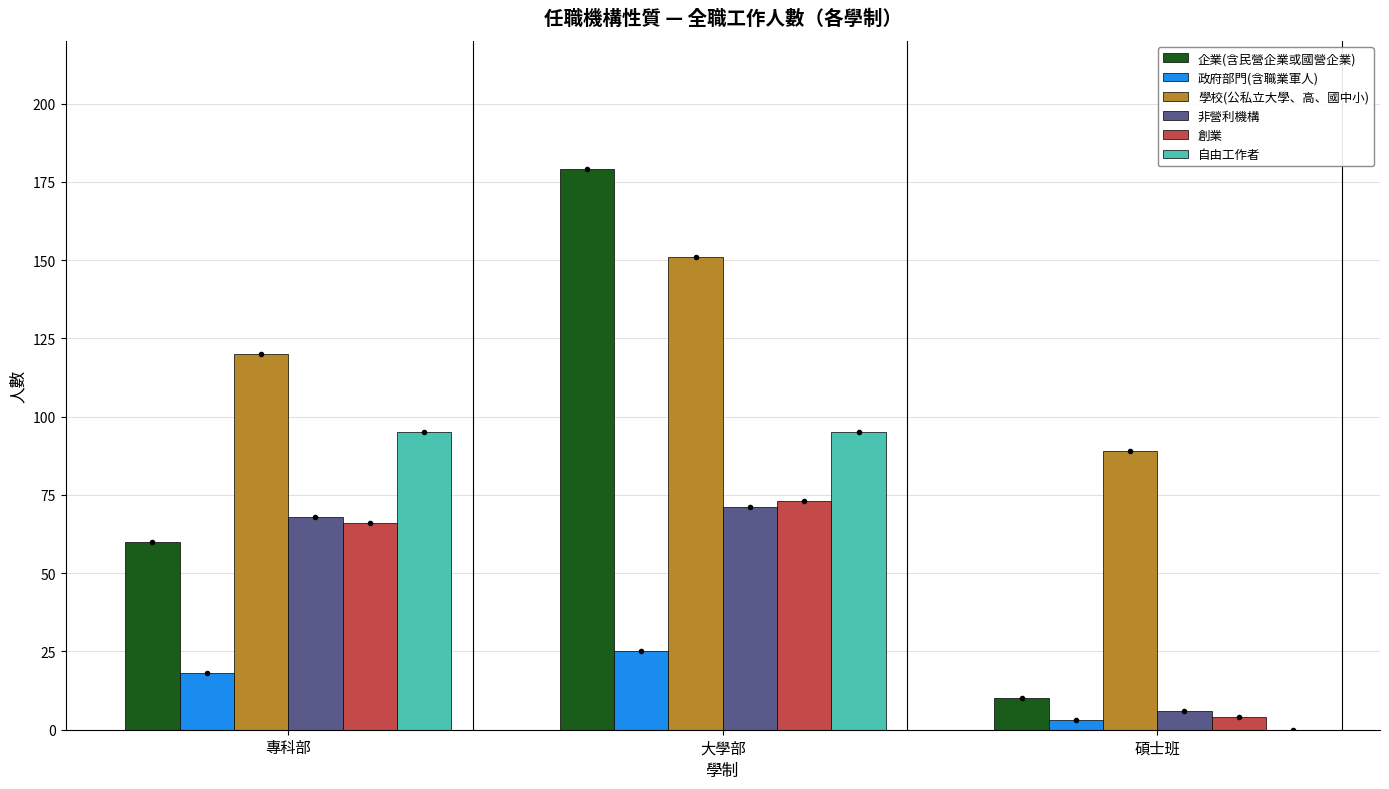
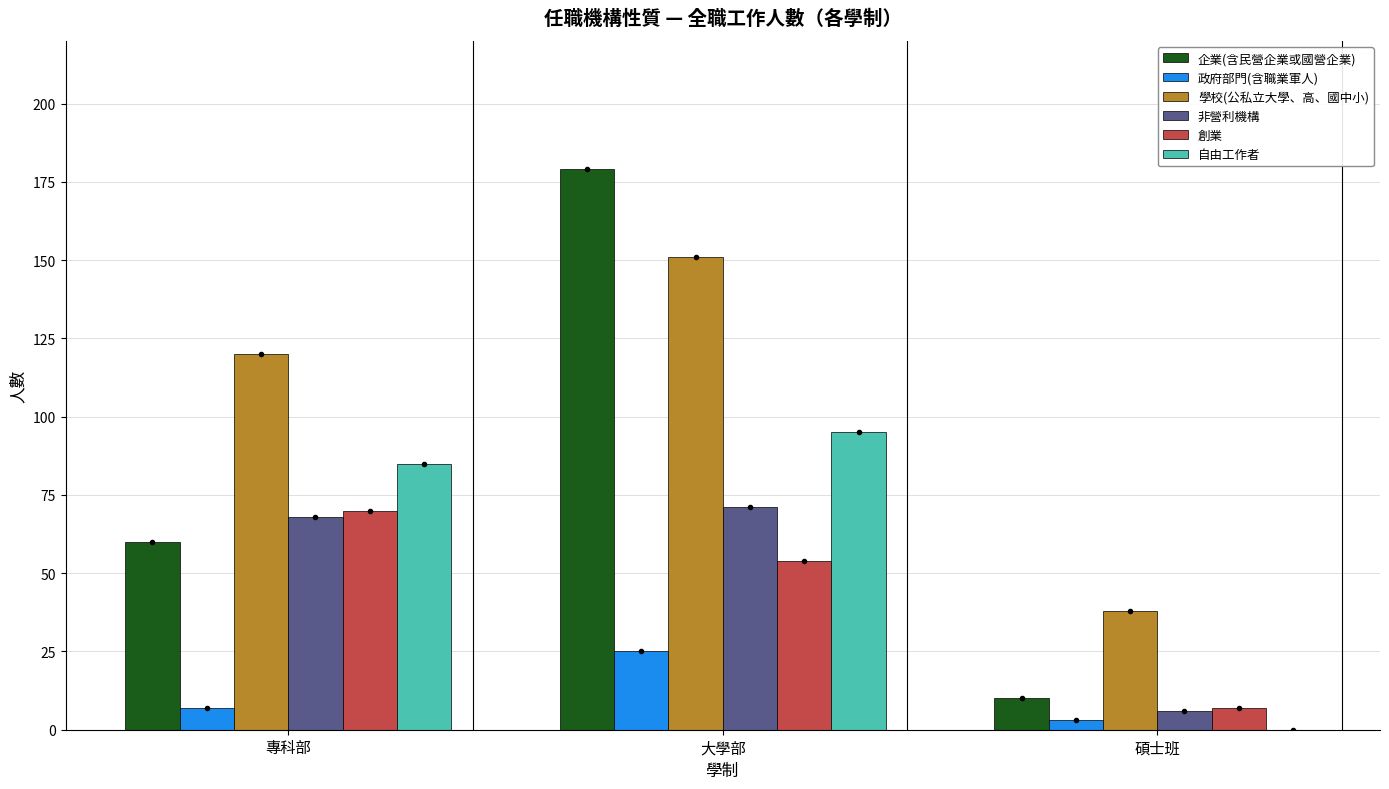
  {
    "企業(含民營企業或國營企業)": {
      "專科部": 60,
      "大學部": 179,
      "碩士班": 10
    },
    "政府部門(含職業軍人)": {
-     "專科部": 18,
+     "專科部": 7,
      "大學部": 25,
      "碩士班": 3
    },
    "學校(公私立大學、高、國中小)": {
      "專科部": 120,
      "大學部": 151,
-     "碩士班": 89
+     "碩士班": 38
    },
    "非營利機構": {
      "專科部": 68,
      "大學部": 71,
      "碩士班": 6
    },
    "創業": {
-     "專科部": 66,
-     "大學部": 73,
-     "碩士班": 4
+     "專科部": 70,
+     "大學部": 54,
+     "碩士班": 7
    },
    "自由工作者": {
-     "專科部": 95,
+     "專科部": 85,
      "大學部": 95,
      "碩士班": 0
    }
  }
